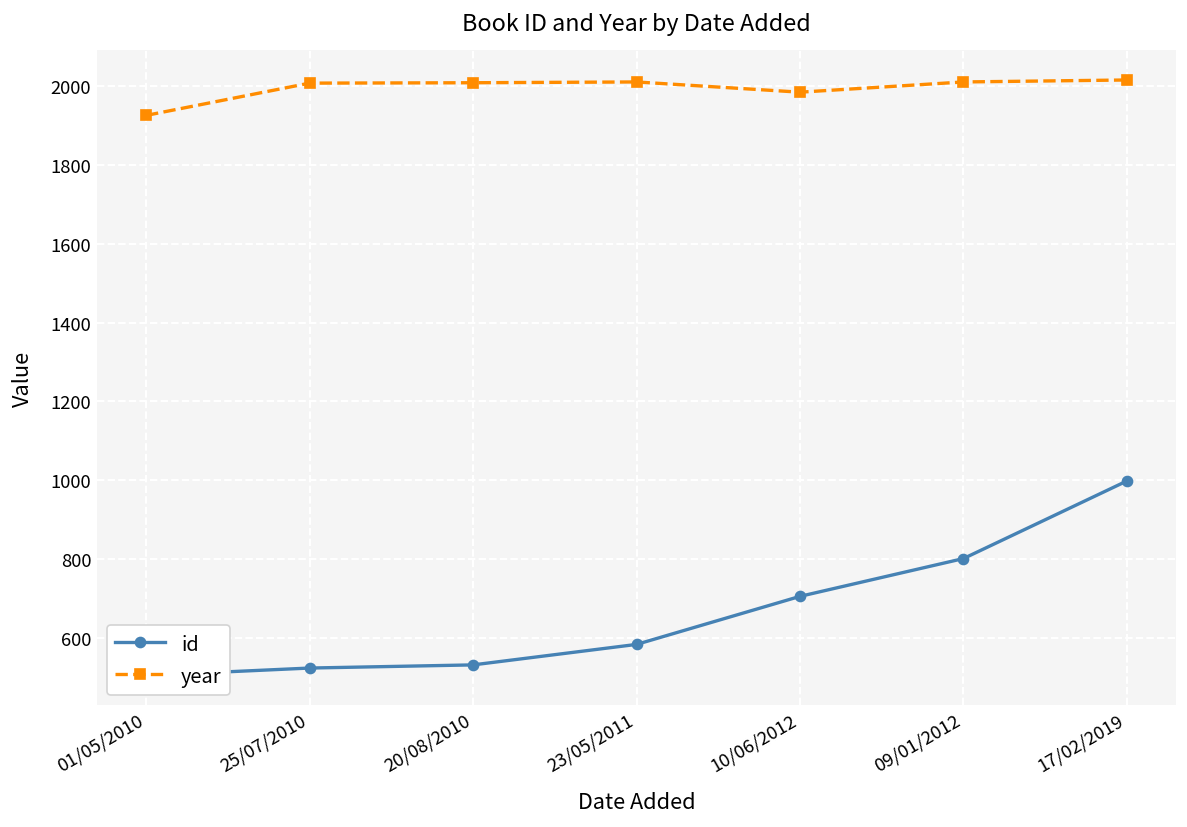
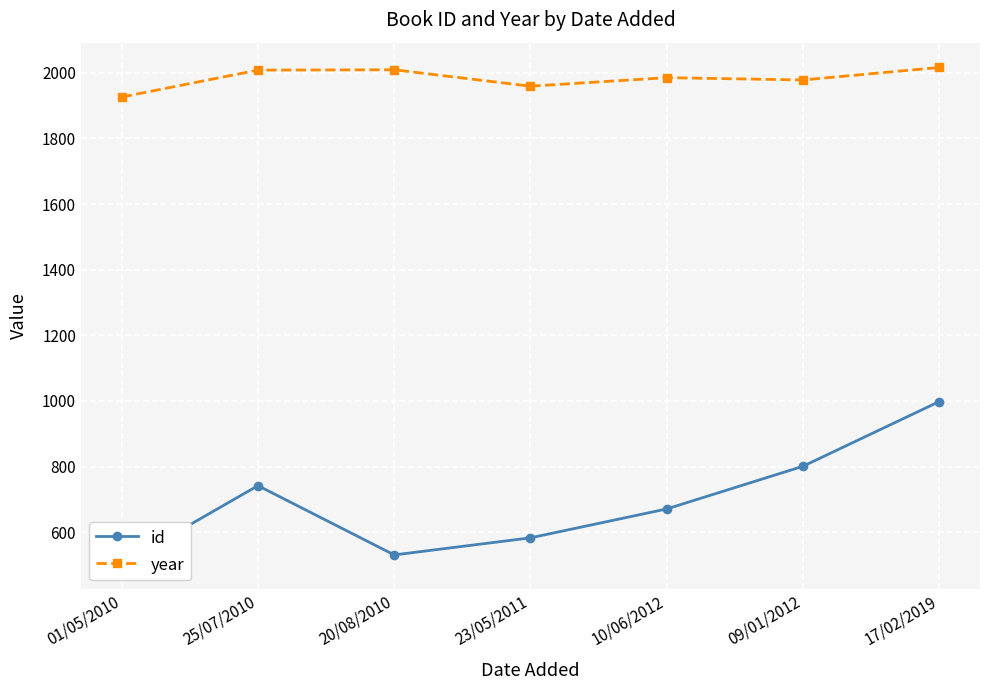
  {
    "id": {
-     "25/07/2010": 520,
+     "25/07/2010": 740,
      "20/08/2010": 530,
      "23/05/2011": 580,
-     "10/06/2012": 710,
+     "10/06/2012": 670,
      "09/01/2012": 800,
      "17/02/2019": 1000
    },
    "year": {
      "01/05/2010": 1930,
      "25/07/2010": 2010,
      "20/08/2010": 2010,
-     "23/05/2011": 2010,
+     "23/05/2011": 1960,
      "10/06/2012": 1990,
-     "09/01/2012": 2010,
+     "09/01/2012": 1980,
      "17/02/2019": 2020
    }
  }
